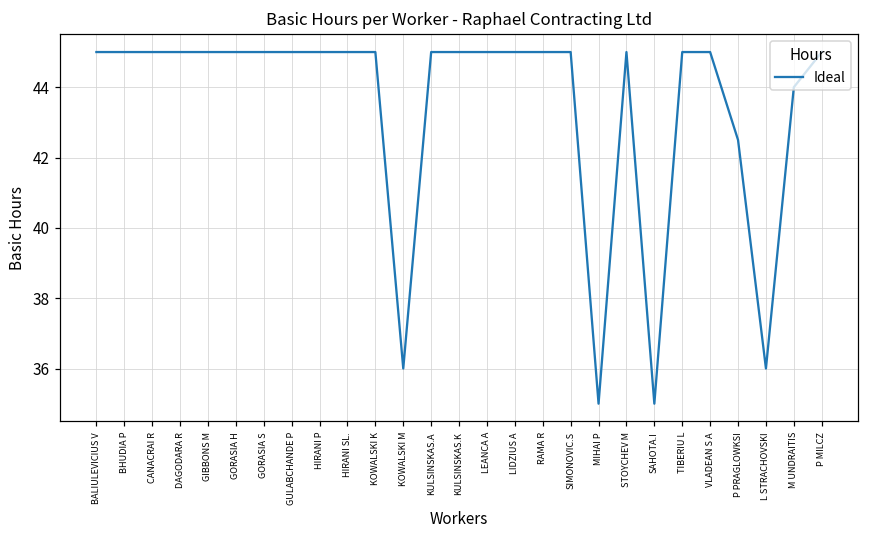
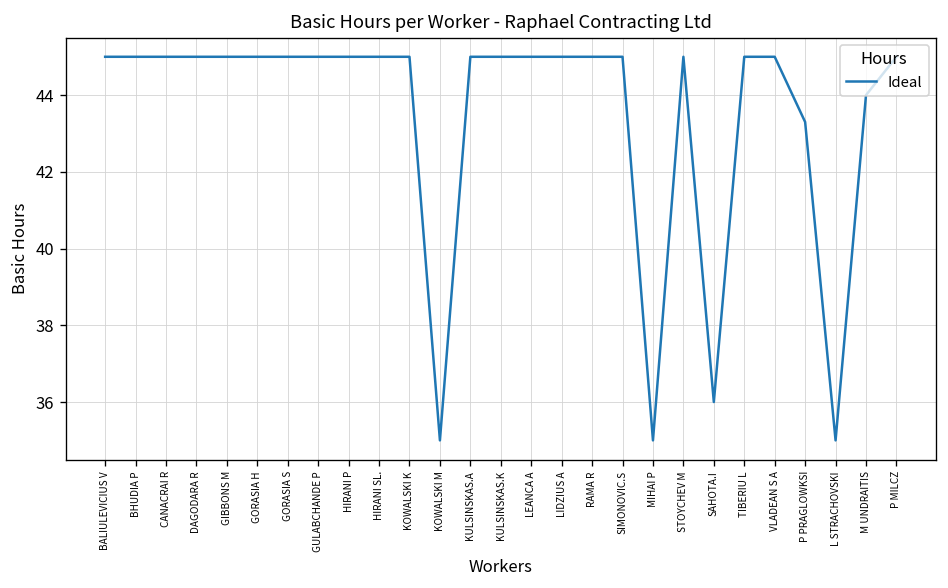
  {
    "BALIULEVICIUS V": 45.0,
    "BHUDIA P": 45.0,
    "CANACRAI R": 45.0,
    "DAGODARA R": 45.0,
    "GIBBONS M": 45.0,
    "GORASIA H": 45.0,
    "GORASIA S": 45.0,
    "GULABCHANDE P": 45.0,
    "HIRANI P": 45.0,
    "HIRANI SL.": 45.0,
    "KOWALSKI K": 45.0,
-   "KOWALSKI M": 36,
+   "KOWALSKI M": 35,
    "KULSINSKAS.A": 45.0,
    "KULSINSKAS.K": 45.0,
    "LEANCA A": 45.0,
    "LIDZIUS A": 45.0,
    "RAMA R": 45.0,
    "SIMONOVIC.S": 45.0,
    "MIHAI P": 35.0,
    "STOYCHEV M": 45.0,
-   "SAHOTA.I": 35,
+   "SAHOTA.I": 36,
    "TIBERIU L": 45.0,
    "VLADEAN S A": 45.0,
-   "P PRAGLOWKSI": 42.5,
-   "L STRACHOVSKI": 36
+   "P PRAGLOWKSI": 43.3,
+   "L STRACHOVSKI": 35
  }
